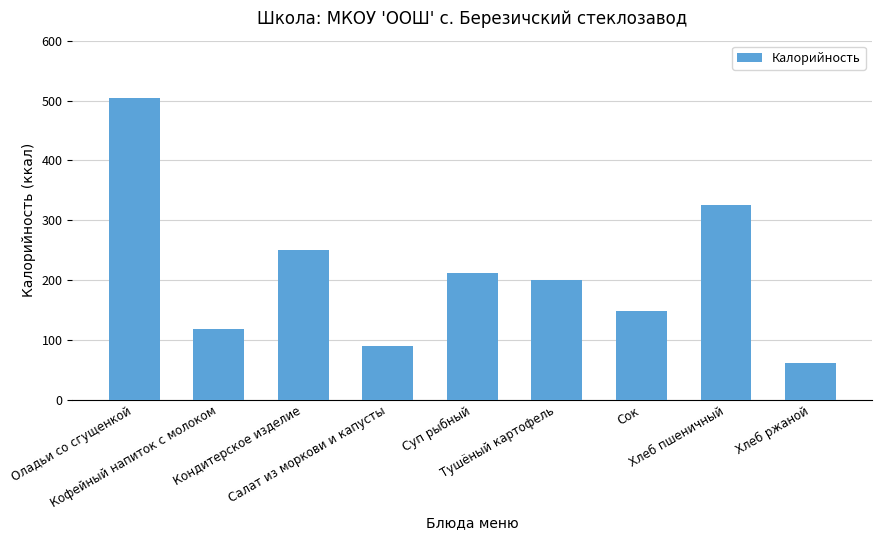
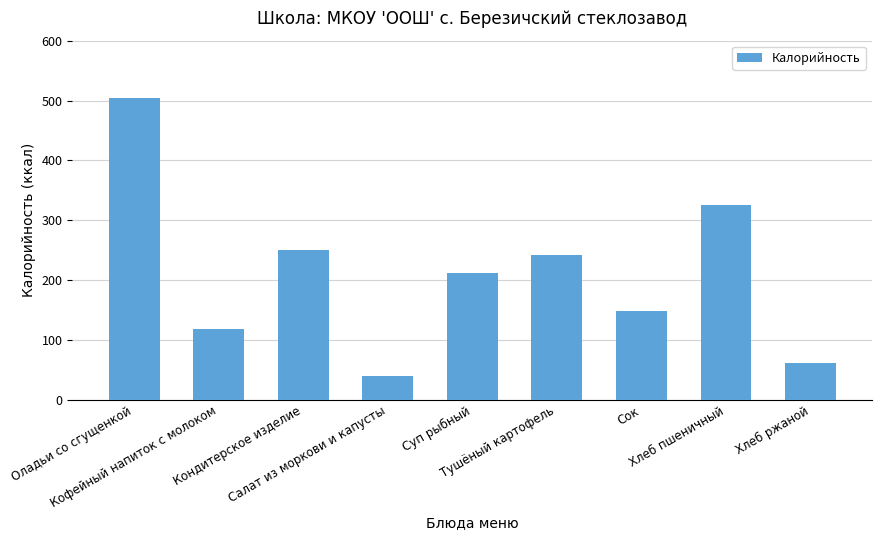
  {
    "Оладьи со сгущенкой": 500,
    "Кофейный напиток с молоком": 120,
    "Кондитерское изделие": 250,
-   "Салат из моркови и капусты": 90,
+   "Салат из моркови и капусты": 40,
    "Суп рыбный": 210,
-   "Тушёный картофель": 200,
+   "Тушёный картофель": 240,
    "Сок": 150,
    "Хлеб пшеничный": 330,
    "Хлеб ржаной": 60
  }
